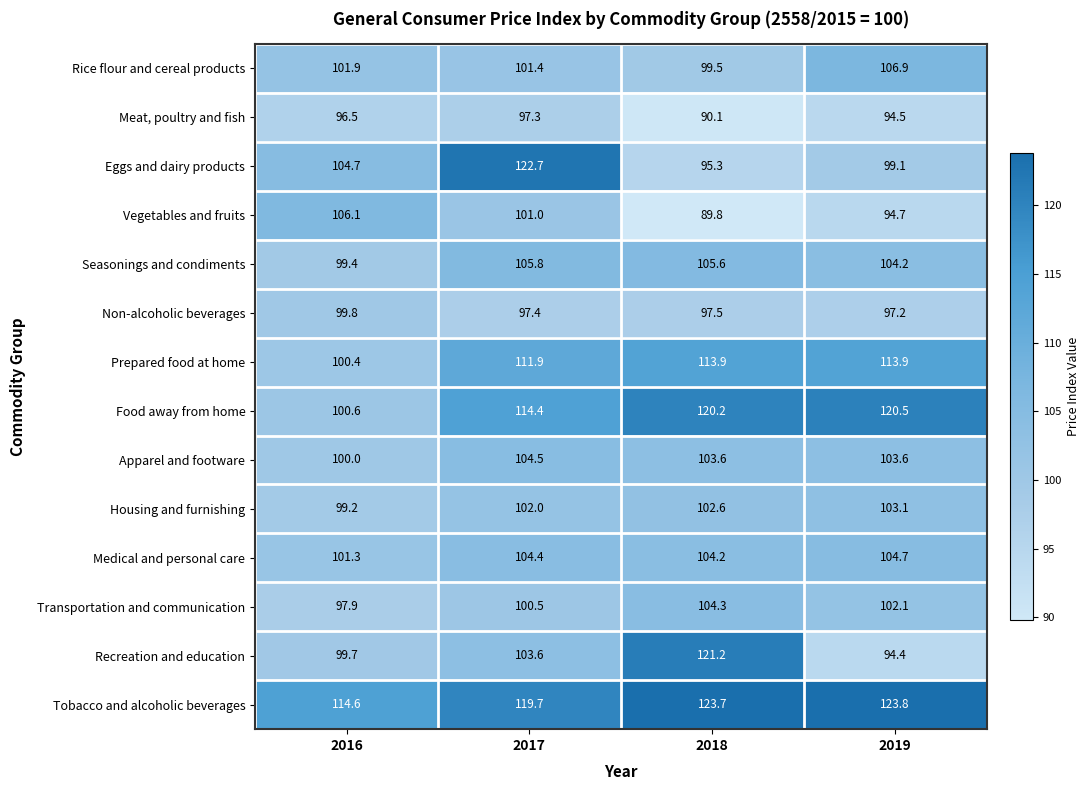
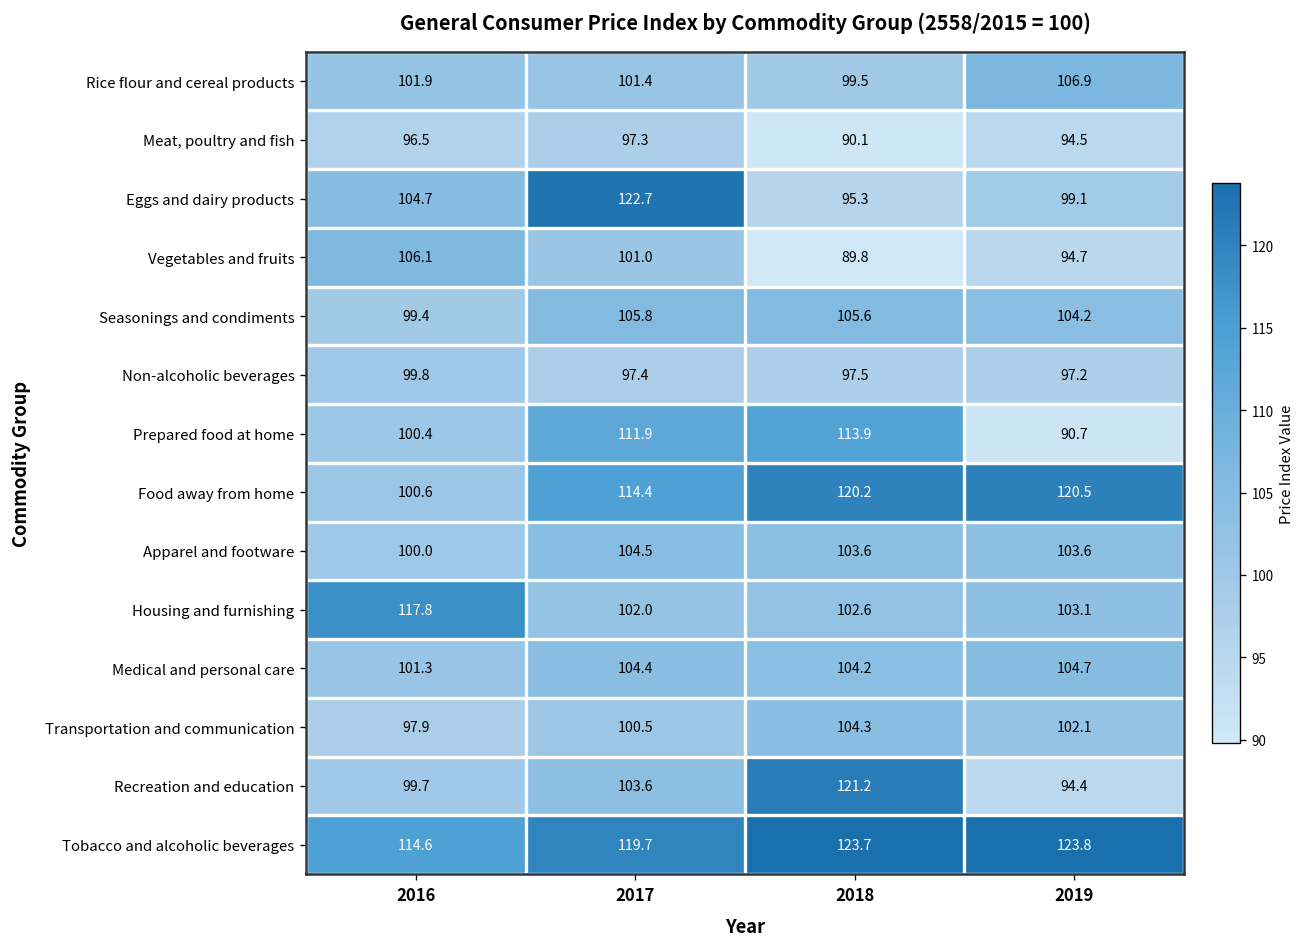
  {
    "Rice flour and cereal products": {
      "2016": 101.9,
      "2017": 101.4,
      "2018": 99.5,
      "2019": 106.9
    },
    "Meat, poultry and fish": {
      "2016": 96.5,
      "2017": 97.3,
      "2018": 90.1,
      "2019": 94.5
    },
    "Eggs and dairy products": {
      "2016": 104.7,
      "2017": 122.7,
      "2018": 95.3,
      "2019": 99.1
    },
    "Vegetables and fruits": {
      "2016": 106.1,
      "2017": 101.0,
      "2018": 89.8,
      "2019": 94.7
    },
    "Seasonings and condiments": {
      "2016": 99.4,
      "2017": 105.8,
      "2018": 105.6,
      "2019": 104.2
    },
    "Non-alcoholic beverages": {
      "2016": 99.8,
      "2017": 97.4,
      "2018": 97.5,
      "2019": 97.2
    },
    "Prepared food at home": {
      "2016": 100.4,
      "2017": 111.9,
      "2018": 113.9,
-     "2019": 113.9
+     "2019": 90.7
    },
    "Food away from home": {
      "2016": 100.6,
      "2017": 114.4,
      "2018": 120.2,
      "2019": 120.5
    },
    "Apparel and footware": {
      "2016": 100.0,
      "2017": 104.5,
      "2018": 103.6,
      "2019": 103.6
    },
    "Housing and furnishing": {
-     "2016": 99.2,
+     "2016": 117.8,
      "2017": 102.0,
      "2018": 102.6,
      "2019": 103.1
    },
    "Medical and personal care": {
      "2016": 101.3,
      "2017": 104.4,
      "2018": 104.2,
      "2019": 104.7
    },
    "Transportation and communication": {
      "2016": 97.9,
      "2017": 100.5,
      "2018": 104.3,
      "2019": 102.1
    },
    "Recreation and education": {
      "2016": 99.7,
      "2017": 103.6,
      "2018": 121.2,
      "2019": 94.4
    },
    "Tobacco and alcoholic beverages": {
      "2016": 114.6,
      "2017": 119.7,
      "2018": 123.7,
      "2019": 123.8
    }
  }
